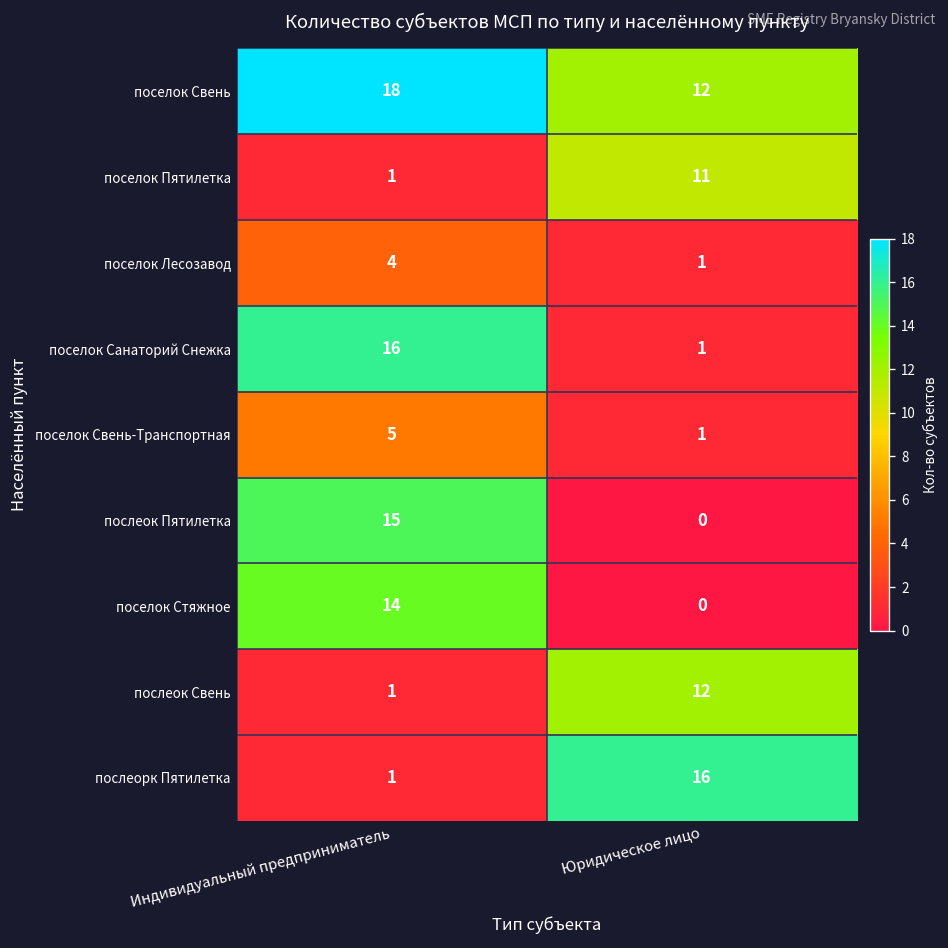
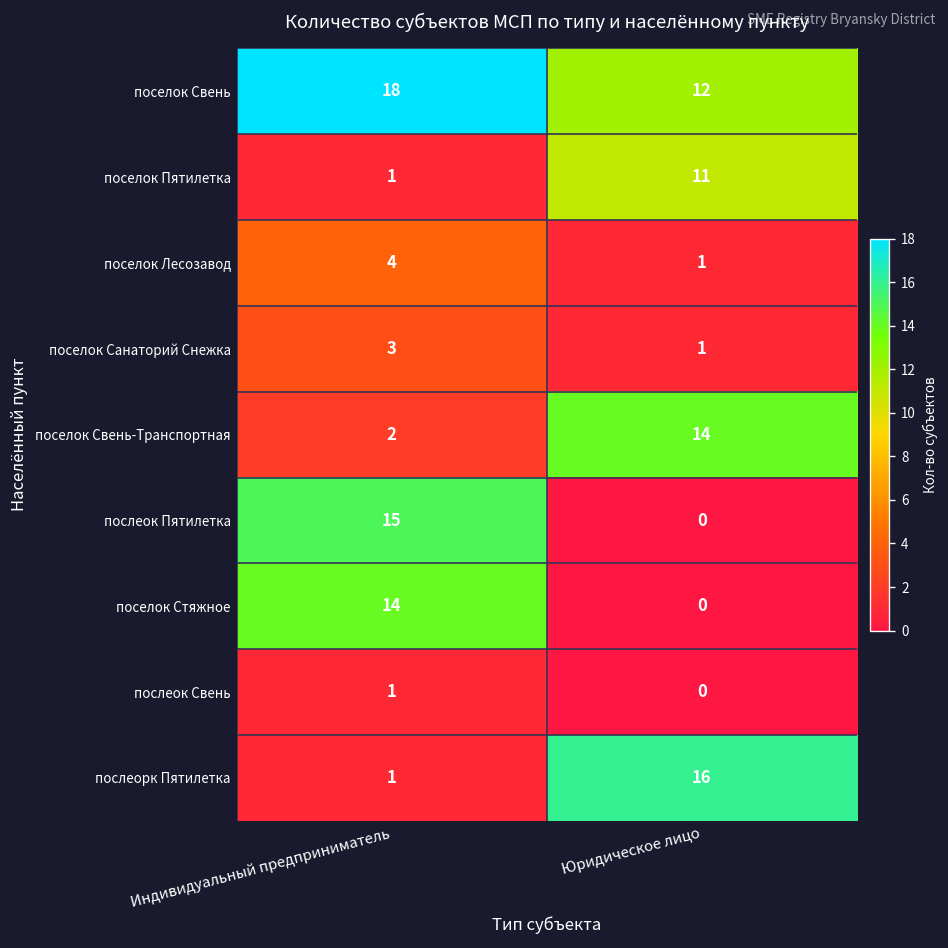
  {
    "поселок Свень": {
      "Индивидуальный предприниматель": 18,
      "Юридическое лицо": 12
    },
    "поселок Пятилетка": {
      "Индивидуальный предприниматель": 1,
      "Юридическое лицо": 11
    },
    "поселок Лесозавод": {
      "Индивидуальный предприниматель": 4,
      "Юридическое лицо": 1
    },
    "поселок Санаторий Снежка": {
-     "Индивидуальный предприниматель": 16,
+     "Индивидуальный предприниматель": 3,
      "Юридическое лицо": 1
    },
    "поселок Свень-Транспортная": {
-     "Индивидуальный предприниматель": 5,
-     "Юридическое лицо": 1
+     "Индивидуальный предприниматель": 2,
+     "Юридическое лицо": 14
    },
    "послеок Пятилетка": {
      "Индивидуальный предприниматель": 15,
      "Юридическое лицо": 0
    },
    "поселок Стяжное": {
      "Индивидуальный предприниматель": 14,
      "Юридическое лицо": 0
    },
    "послеок Свень": {
      "Индивидуальный предприниматель": 1,
-     "Юридическое лицо": 12
+     "Юридическое лицо": 0
    },
    "послеорк Пятилетка": {
      "Индивидуальный предприниматель": 1,
      "Юридическое лицо": 16
    }
  }
